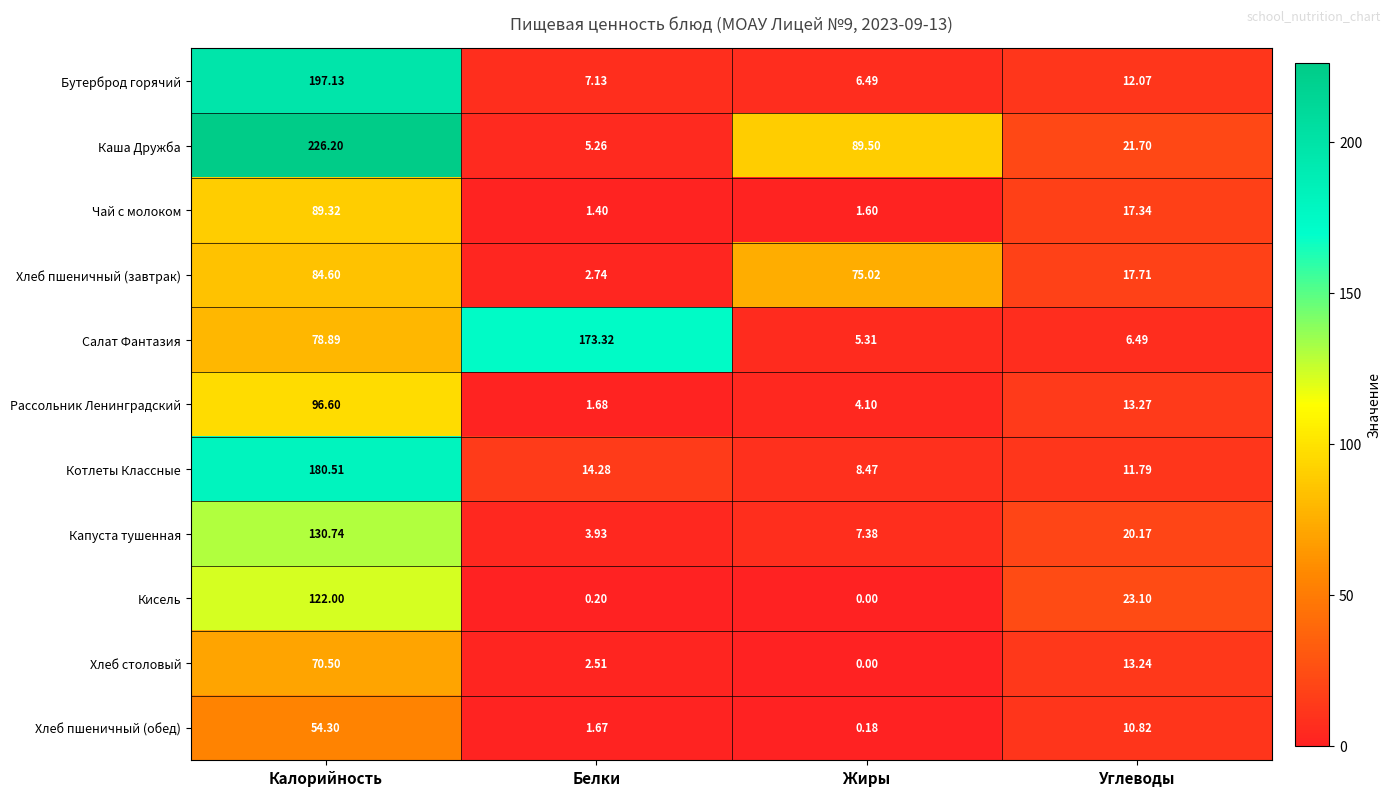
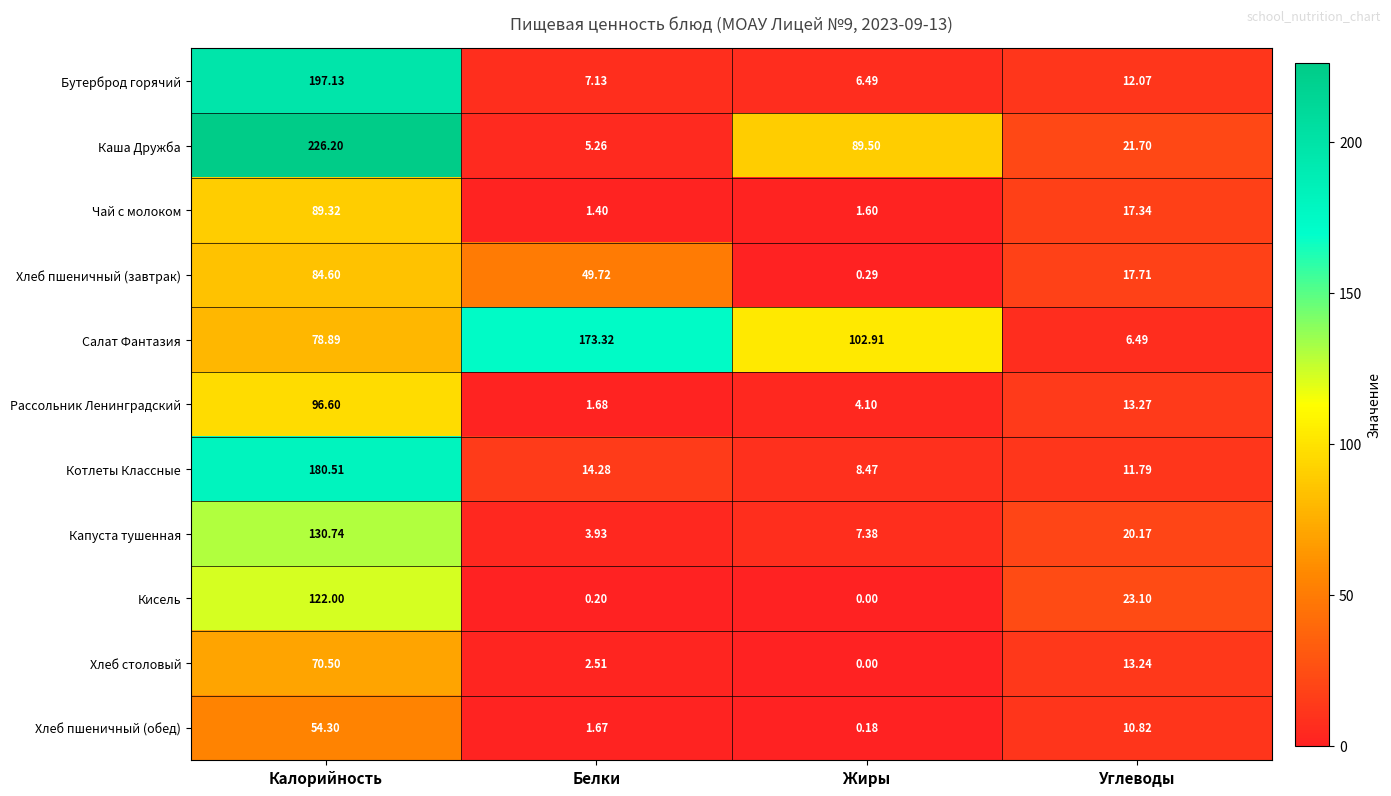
  {
    "Бутерброд горячий": {
      "Калорийность": 197.13,
      "Белки": 7.13,
      "Жиры": 6.49,
      "Углеводы": 12.07
    },
    "Каша Дружба": {
      "Калорийность": 226.20,
      "Белки": 5.26,
      "Жиры": 89.50,
      "Углеводы": 21.70
    },
    "Чай с молоком": {
      "Калорийность": 89.32,
      "Белки": 1.40,
      "Жиры": 1.60,
      "Углеводы": 17.34
    },
    "Хлеб пшеничный (завтрак)": {
      "Калорийность": 84.60,
-     "Белки": 2.74,
-     "Жиры": 75.02,
+     "Белки": 49.72,
+     "Жиры": 0.29,
      "Углеводы": 17.71
    },
    "Салат Фантазия": {
      "Калорийность": 78.89,
      "Белки": 173.32,
-     "Жиры": 5.31,
+     "Жиры": 102.91,
      "Углеводы": 6.49
    },
    "Рассольник Ленинградский": {
      "Калорийность": 96.60,
      "Белки": 1.68,
      "Жиры": 4.10,
      "Углеводы": 13.27
    },
    "Котлеты Классные": {
      "Калорийность": 180.51,
      "Белки": 14.28,
      "Жиры": 8.47,
      "Углеводы": 11.79
    },
    "Капуста тушенная": {
      "Калорийность": 130.74,
      "Белки": 3.93,
      "Жиры": 7.38,
      "Углеводы": 20.17
    },
    "Кисель": {
      "Калорийность": 122.00,
      "Белки": 0.20,
      "Жиры": 0.00,
      "Углеводы": 23.10
    },
    "Хлеб столовый": {
      "Калорийность": 70.50,
      "Белки": 2.51,
      "Жиры": 0.00,
      "Углеводы": 13.24
    },
    "Хлеб пшеничный (обед)": {
      "Калорийность": 54.30,
      "Белки": 1.67,
      "Жиры": 0.18,
      "Углеводы": 10.82
    }
  }
